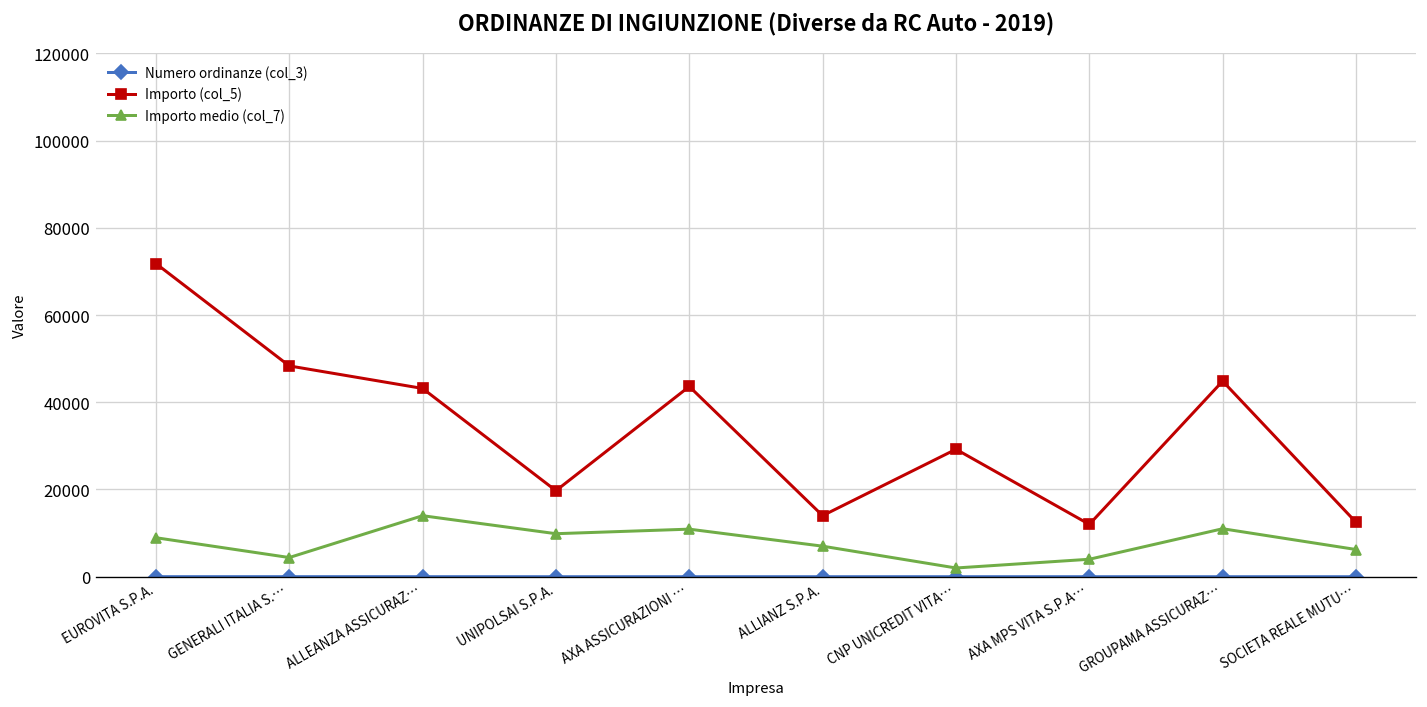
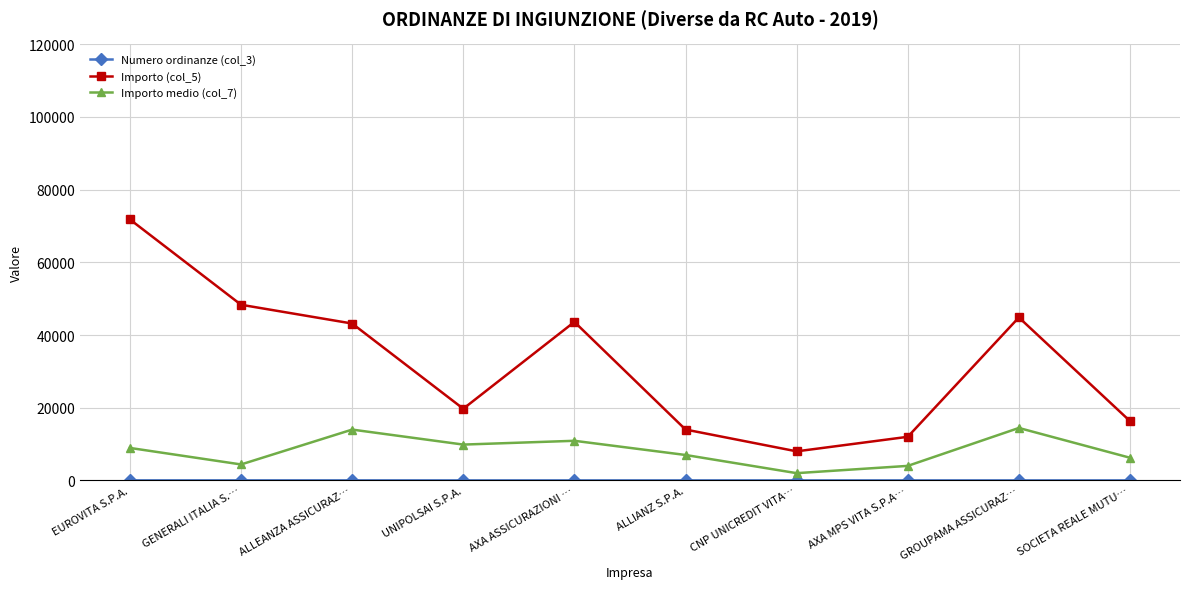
  {
    "Numero ordinanze (col_3)": {
      "EUROVITA S.P.A.": 0,
      "GENERALI ITALIA S.…": 0,
      "ALLEANZA ASSICURAZ…": 0,
      "UNIPOLSAI S.P.A.": 0,
      "AXA ASSICURAZIONI …": 0,
      "ALLIANZ S.P.A.": 0,
      "CNP UNICREDIT VITA…": 0,
      "AXA MPS VITA S.P.A…": 0,
      "GROUPAMA ASSICURAZ…": 0,
      "SOCIETA REALE MUTU…": 0
    },
    "Importo (col_5)": {
      "EUROVITA S.P.A.": 72000,
      "GENERALI ITALIA S.…": 48000,
      "ALLEANZA ASSICURAZ…": 43000,
      "UNIPOLSAI S.P.A.": 20000,
      "AXA ASSICURAZIONI …": 44000,
      "ALLIANZ S.P.A.": 14000,
-     "CNP UNICREDIT VITA…": 29000,
+     "CNP UNICREDIT VITA…": 8000,
      "AXA MPS VITA S.P.A…": 12000,
      "GROUPAMA ASSICURAZ…": 45000,
-     "SOCIETA REALE MUTU…": 12000
+     "SOCIETA REALE MUTU…": 16000
    },
    "Importo medio (col_7)": {
      "EUROVITA S.P.A.": 9000,
      "GENERALI ITALIA S.…": 4000,
      "ALLEANZA ASSICURAZ…": 14000,
      "UNIPOLSAI S.P.A.": 10000,
      "AXA ASSICURAZIONI …": 11000,
      "ALLIANZ S.P.A.": 7000,
      "CNP UNICREDIT VITA…": 2000,
      "AXA MPS VITA S.P.A…": 4000,
-     "GROUPAMA ASSICURAZ…": 11000,
+     "GROUPAMA ASSICURAZ…": 14000,
      "SOCIETA REALE MUTU…": 6000
    }
  }
